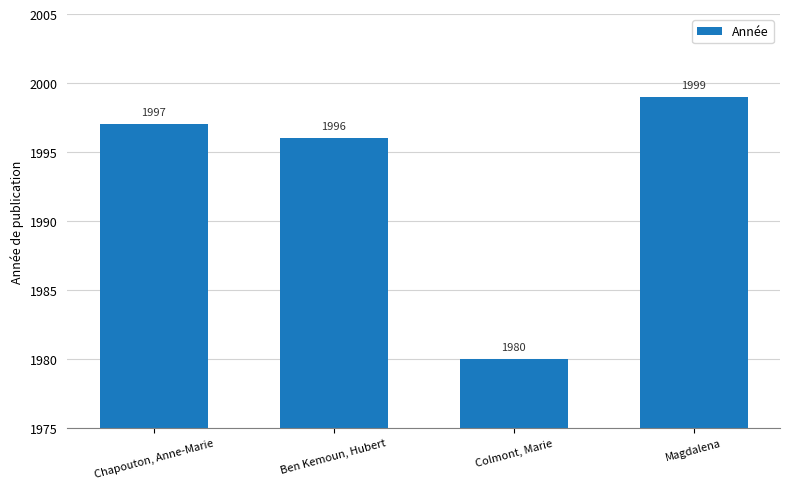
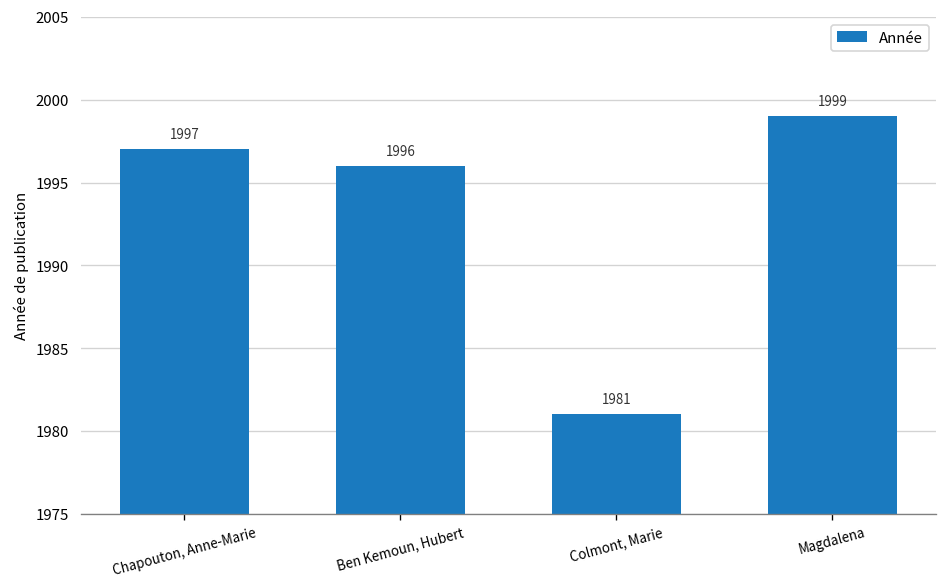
  {
    "Chapouton, Anne-Marie": 1997,
    "Ben Kemoun, Hubert": 1996,
-   "Colmont, Marie": 1980,
+   "Colmont, Marie": 1981,
    "Magdalena": 1999
  }
